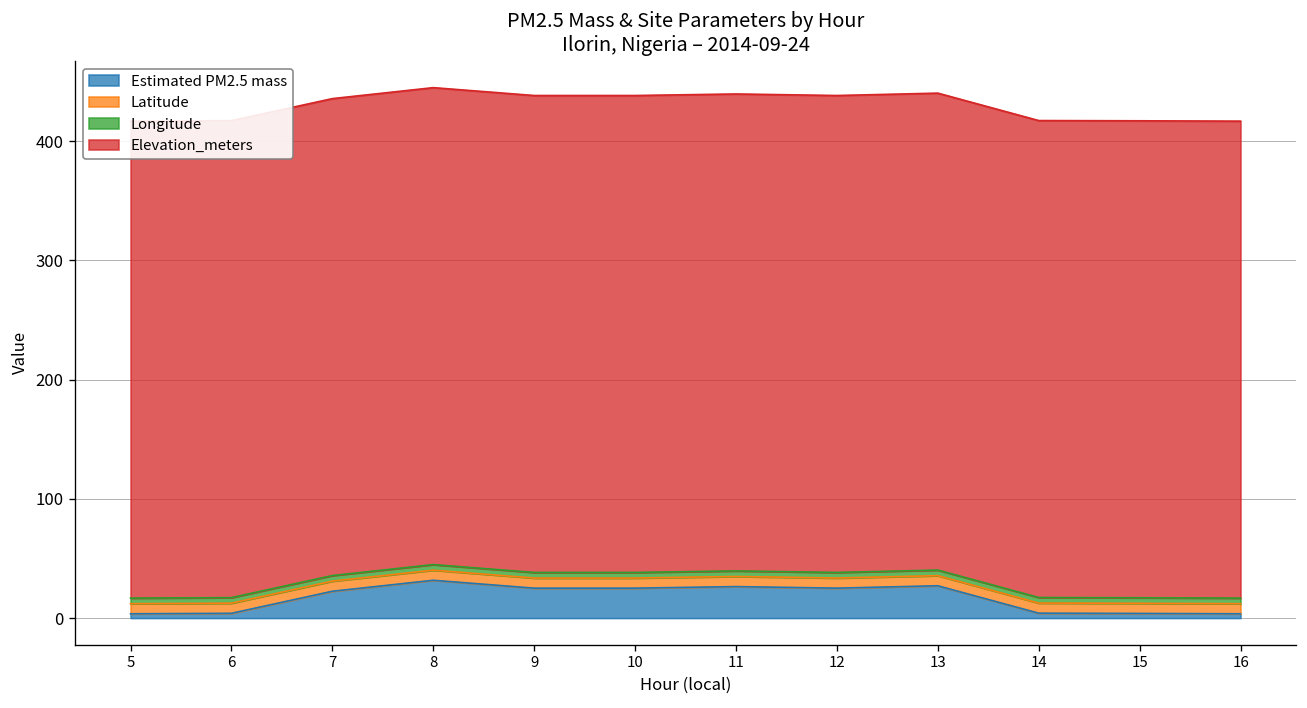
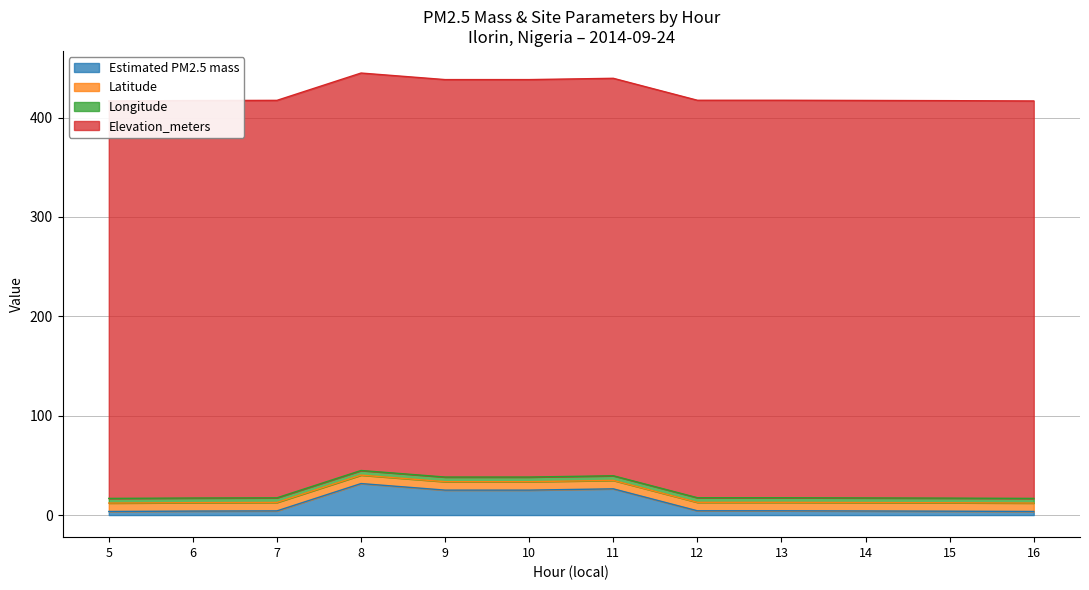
  {
    "Estimated PM2.5 mass": {
      "5": 0,
      "6": 0,
-     "7": 20,
+     "7": 0,
      "8": 30,
      "9": 30,
      "10": 30,
      "11": 30,
-     "12": 30,
-     "13": 30,
+     "12": 0,
+     "13": 0,
      "14": 0,
      "15": 0,
      "16": 0
    },
    "Latitude": {
      "5": 10,
      "6": 10,
      "7": 10,
      "8": 10,
      "9": 10,
      "10": 10,
      "11": 10,
      "12": 10,
      "13": 10,
      "14": 10,
      "15": 10,
      "16": 10
    },
    "Longitude": {
      "5": 0,
      "6": 0,
      "7": 0,
      "8": 0,
      "9": 0,
      "10": 0,
      "11": 0,
      "12": 0,
      "13": 0,
      "14": 0,
      "15": 0,
      "16": 0
    },
    "Elevation_meters": {
      "7": 400,
      "8": 400,
      "9": 400,
      "10": 400,
      "11": 400,
      "12": 400,
      "13": 400,
      "14": 400,
      "15": 400,
      "16": 400
    }
  }
